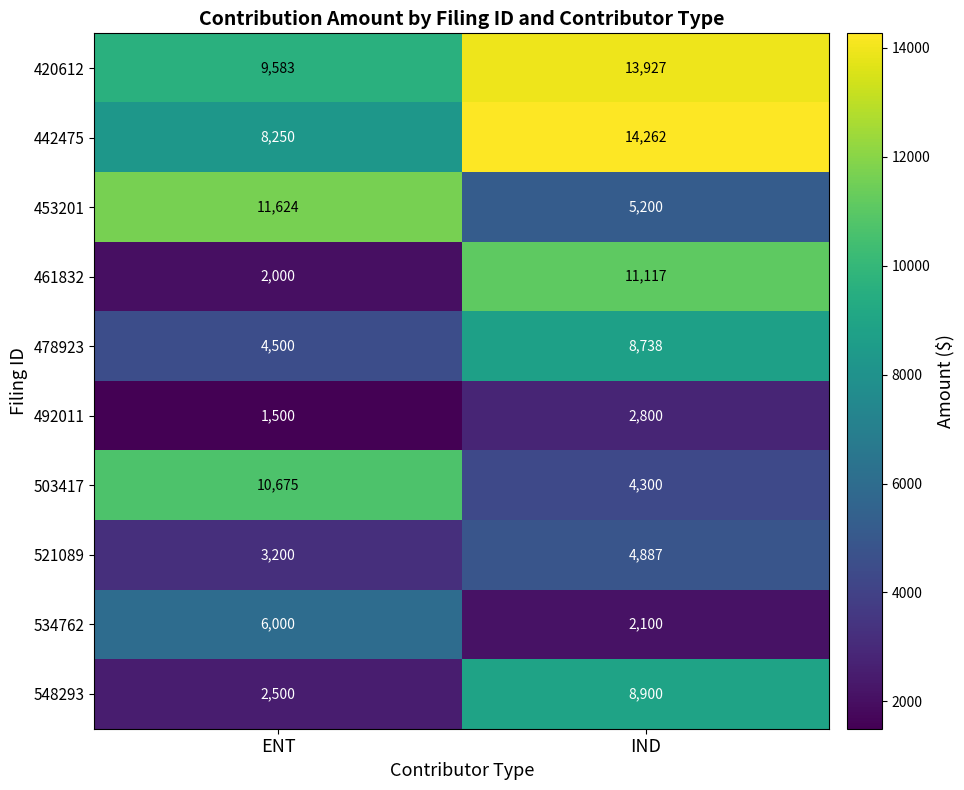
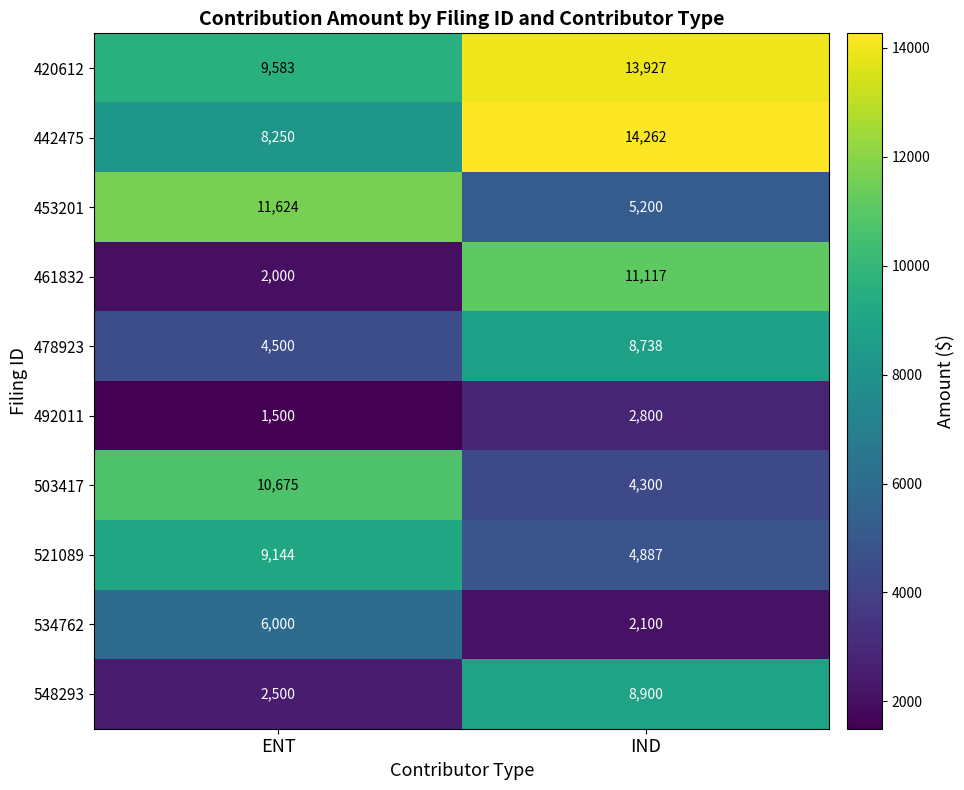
  {
    "420612": {
      "ENT": "9,583",
      "IND": "13,927"
    },
    "442475": {
      "ENT": "8,250",
      "IND": "14,262"
    },
    "453201": {
      "ENT": "11,624",
      "IND": "5,200"
    },
    "461832": {
      "ENT": "2,000",
      "IND": "11,117"
    },
    "478923": {
      "ENT": "4,500",
      "IND": "8,738"
    },
    "492011": {
      "ENT": "1,500",
      "IND": "2,800"
    },
    "503417": {
      "ENT": "10,675",
      "IND": "4,300"
    },
    "521089": {
-     "ENT": "3,200",
+     "ENT": "9,144",
      "IND": "4,887"
    },
    "534762": {
      "ENT": "6,000",
      "IND": "2,100"
    },
    "548293": {
      "ENT": "2,500",
      "IND": "8,900"
    }
  }
